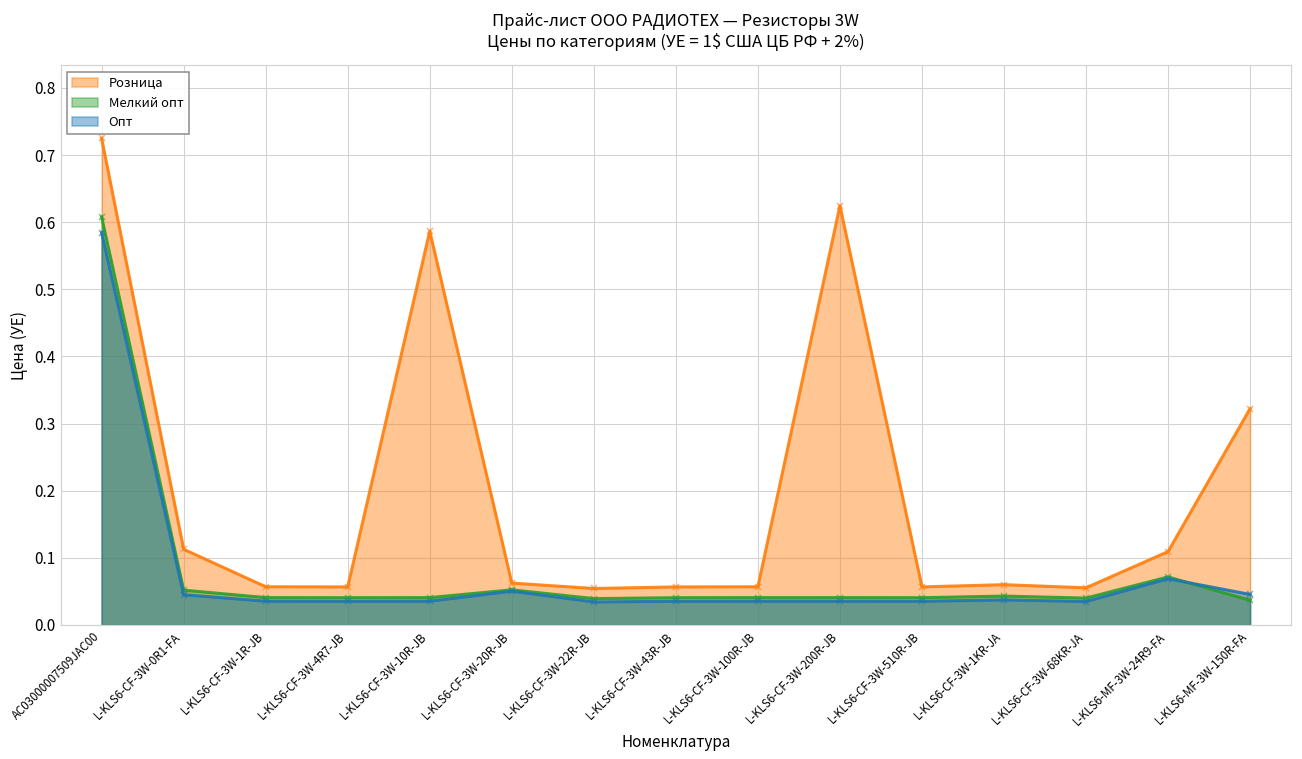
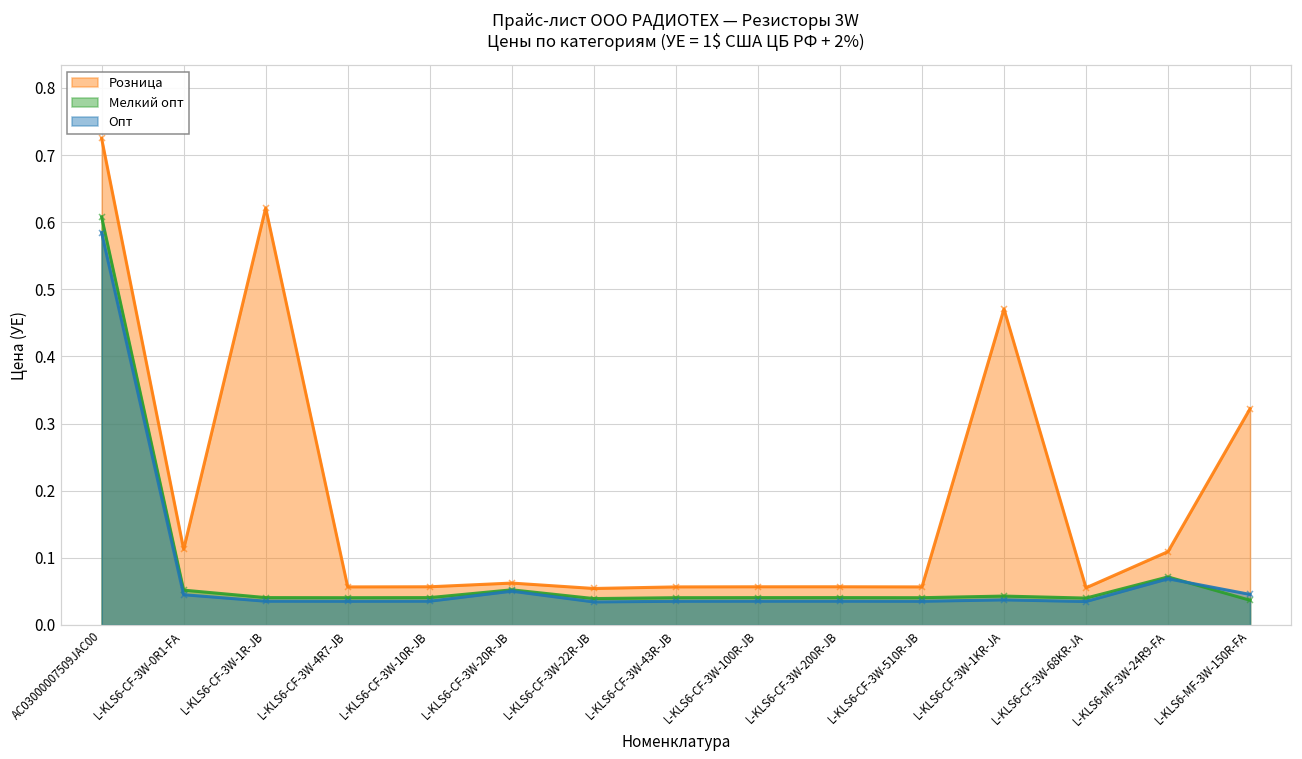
  {
    "Розница": {
      "AC03000007509JAC00": 0.72,
      "L-KLS6-CF-3W-0R1-FA": 0.11,
-     "L-KLS6-CF-3W-1R-JB": 0.06,
+     "L-KLS6-CF-3W-1R-JB": 0.62,
      "L-KLS6-CF-3W-4R7-JB": 0.06,
-     "L-KLS6-CF-3W-10R-JB": 0.59,
+     "L-KLS6-CF-3W-10R-JB": 0.06,
      "L-KLS6-CF-3W-20R-JB": 0.06,
      "L-KLS6-CF-3W-22R-JB": 0.05,
      "L-KLS6-CF-3W-43R-JB": 0.06,
      "L-KLS6-CF-3W-100R-JB": 0.06,
-     "L-KLS6-CF-3W-200R-JB": 0.62,
+     "L-KLS6-CF-3W-200R-JB": 0.06,
      "L-KLS6-CF-3W-510R-JB": 0.06,
-     "L-KLS6-CF-3W-1KR-JA": 0.06,
+     "L-KLS6-CF-3W-1KR-JA": 0.47,
      "L-KLS6-CF-3W-68KR-JA": 0.06,
      "L-KLS6-MF-3W-24R9-FA": 0.11,
      "L-KLS6-MF-3W-150R-FA": 0.32
    },
    "Мелкий опт": {
      "AC03000007509JAC00": 0.61,
      "L-KLS6-CF-3W-0R1-FA": 0.05,
      "L-KLS6-CF-3W-1R-JB": 0.04,
      "L-KLS6-CF-3W-4R7-JB": 0.04,
      "L-KLS6-CF-3W-10R-JB": 0.04,
      "L-KLS6-CF-3W-22R-JB": 0.04,
      "L-KLS6-CF-3W-43R-JB": 0.04,
      "L-KLS6-CF-3W-100R-JB": 0.04,
      "L-KLS6-CF-3W-200R-JB": 0.04,
      "L-KLS6-CF-3W-510R-JB": 0.04,
      "L-KLS6-CF-3W-1KR-JA": 0.04,
      "L-KLS6-CF-3W-68KR-JA": 0.04,
      "L-KLS6-MF-3W-150R-FA": 0.04
    },
    "Опт": {
      "AC03000007509JAC00": 0.58,
      "L-KLS6-CF-3W-0R1-FA": 0.05,
      "L-KLS6-CF-3W-1R-JB": 0.04,
      "L-KLS6-CF-3W-4R7-JB": 0.04,
      "L-KLS6-CF-3W-10R-JB": 0.04,
      "L-KLS6-CF-3W-22R-JB": 0.03,
      "L-KLS6-CF-3W-43R-JB": 0.04,
      "L-KLS6-CF-3W-100R-JB": 0.04,
      "L-KLS6-CF-3W-200R-JB": 0.04,
      "L-KLS6-CF-3W-510R-JB": 0.04,
      "L-KLS6-CF-3W-1KR-JA": 0.04,
      "L-KLS6-CF-3W-68KR-JA": 0.03,
      "L-KLS6-MF-3W-150R-FA": 0.05
    }
  }
